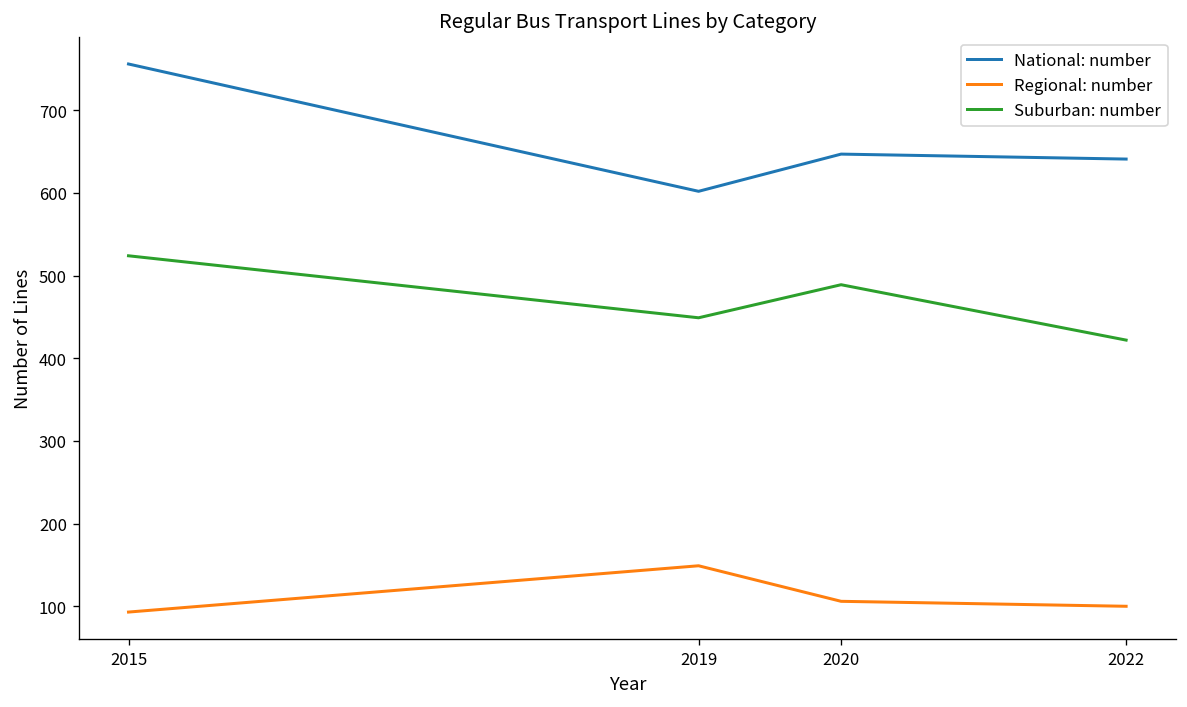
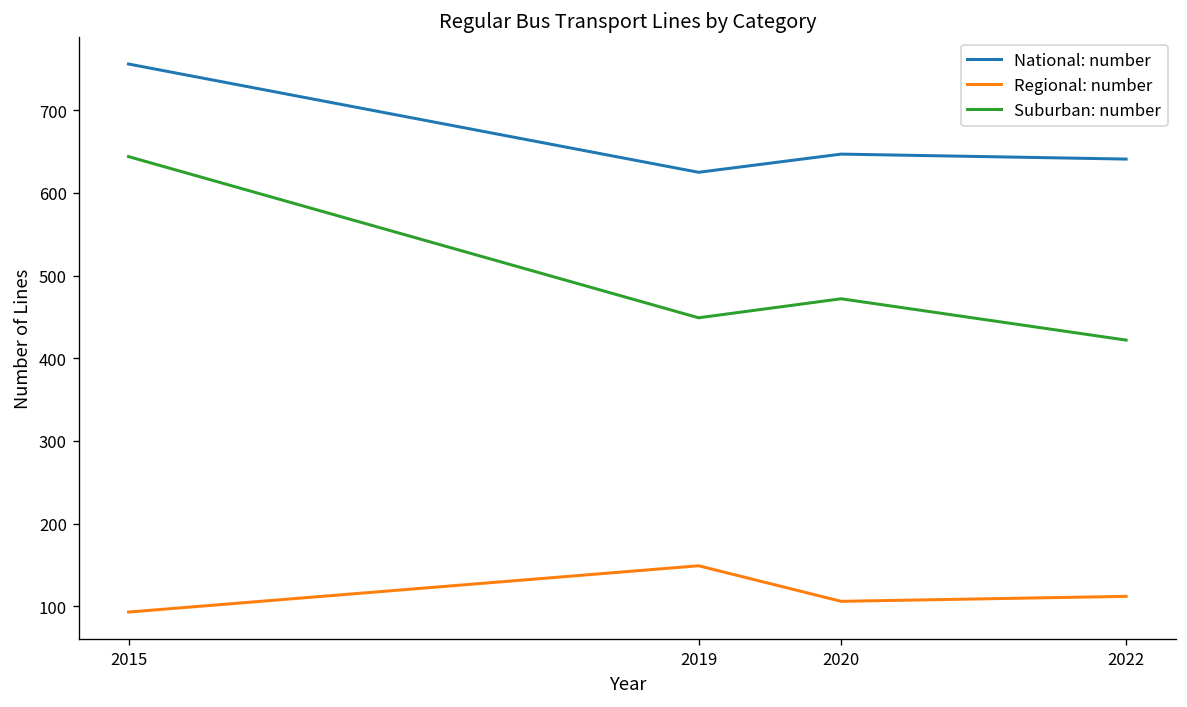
  {
    "National: number": {
      "2015": 760,
-     "2019": 600,
+     "2019": 630,
      "2020": 650,
      "2022": 640
    },
    "Regional: number": {
      "2015": 90,
      "2019": 150,
      "2020": 110,
-     "2022": 100
+     "2022": 110
    },
    "Suburban: number": {
-     "2015": 520,
+     "2015": 640,
      "2019": 450,
-     "2020": 490,
+     "2020": 470,
      "2022": 420
    }
  }
